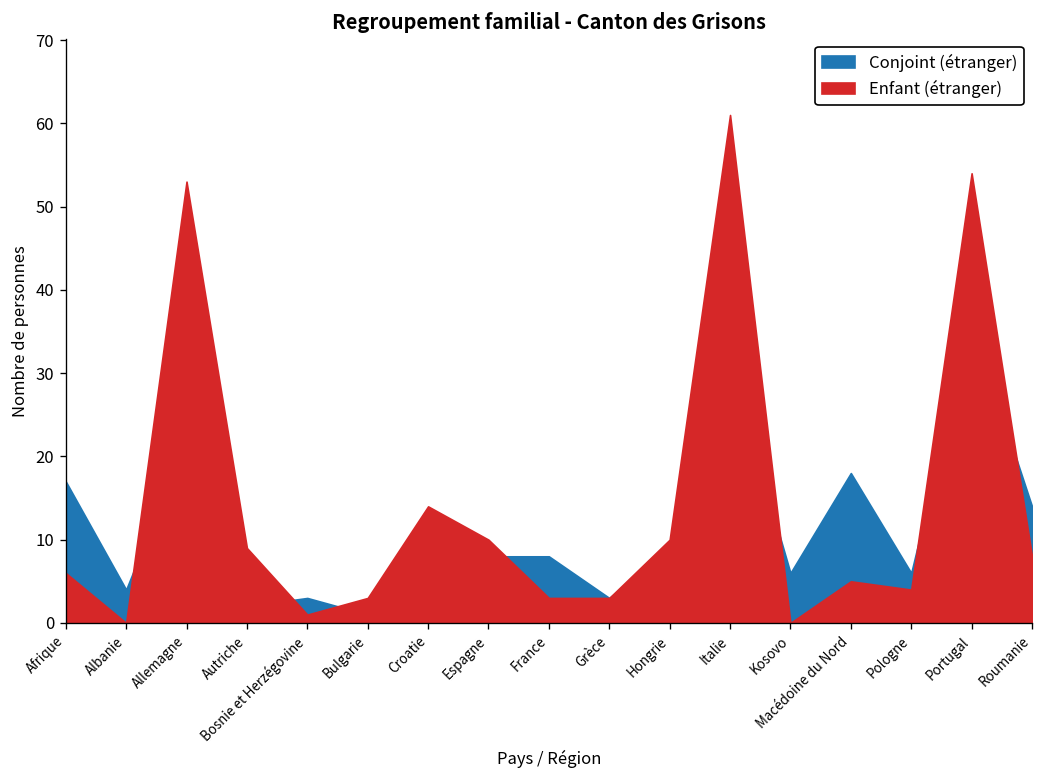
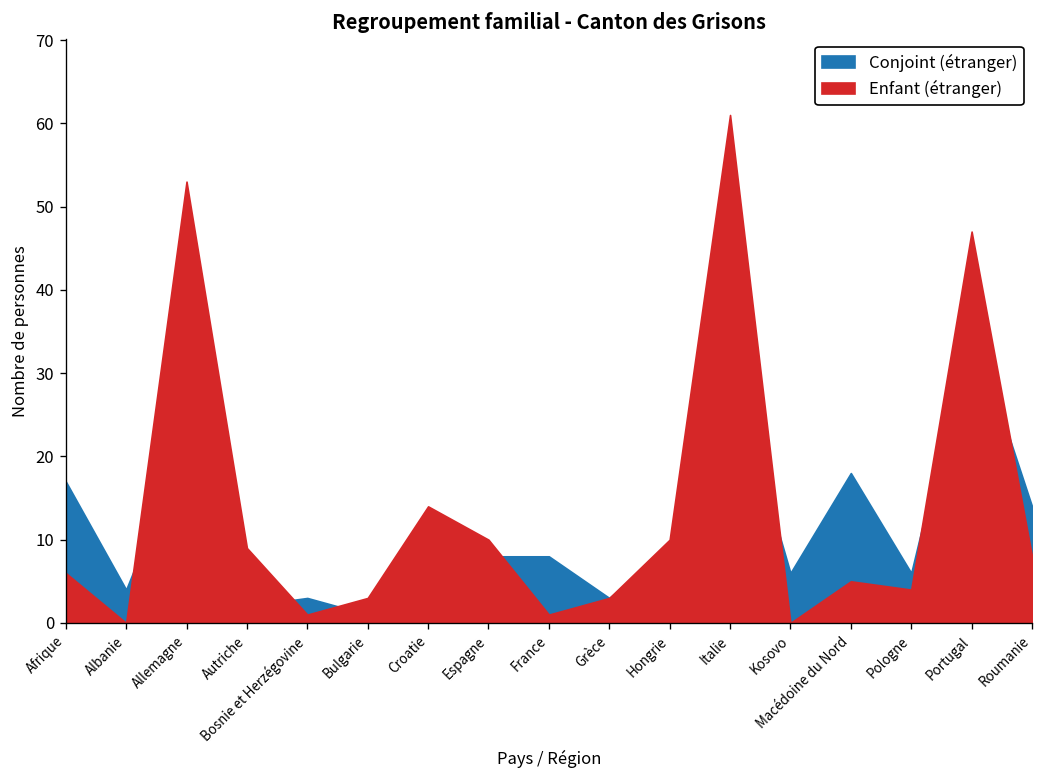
  {
    "Conjoint (étranger)": {
      "Afrique": 17,
      "Albanie": 4,
      "Bosnie et Herzégovine": 3,
      "France": 8,
      "Kosovo": 6,
      "Macédoine du Nord": 18,
      "Pologne": 6,
      "Roumanie": 14
    },
    "Enfant (étranger)": {
      "Afrique": 6,
      "Albanie": 0,
      "Allemagne": 53,
      "Autriche": 9,
      "Bosnie et Herzégovine": 1,
      "Bulgarie": 3,
      "Croatie": 14,
      "Espagne": 10,
-     "France": 3,
+     "France": 1,
      "Hongrie": 10,
      "Italie": 61,
      "Kosovo": 0,
      "Macédoine du Nord": 5,
      "Pologne": 4,
-     "Portugal": 54,
+     "Portugal": 47,
      "Roumanie": 8
    }
  }
